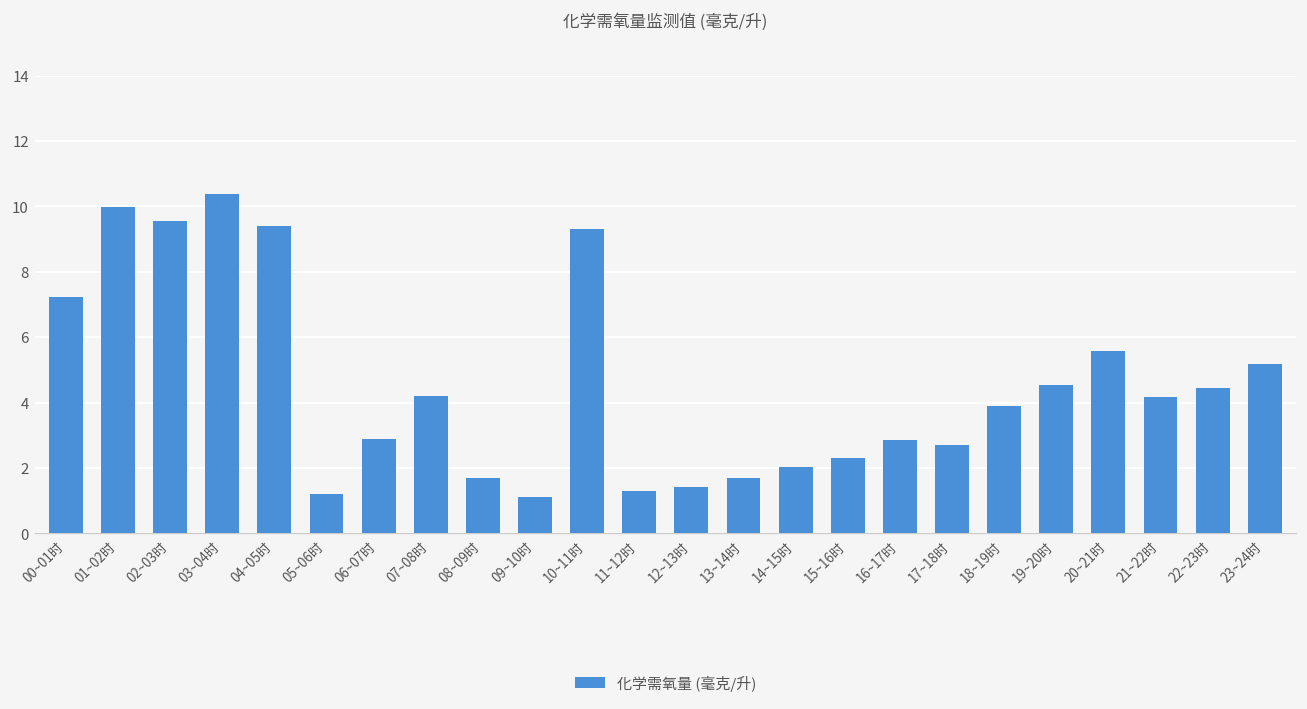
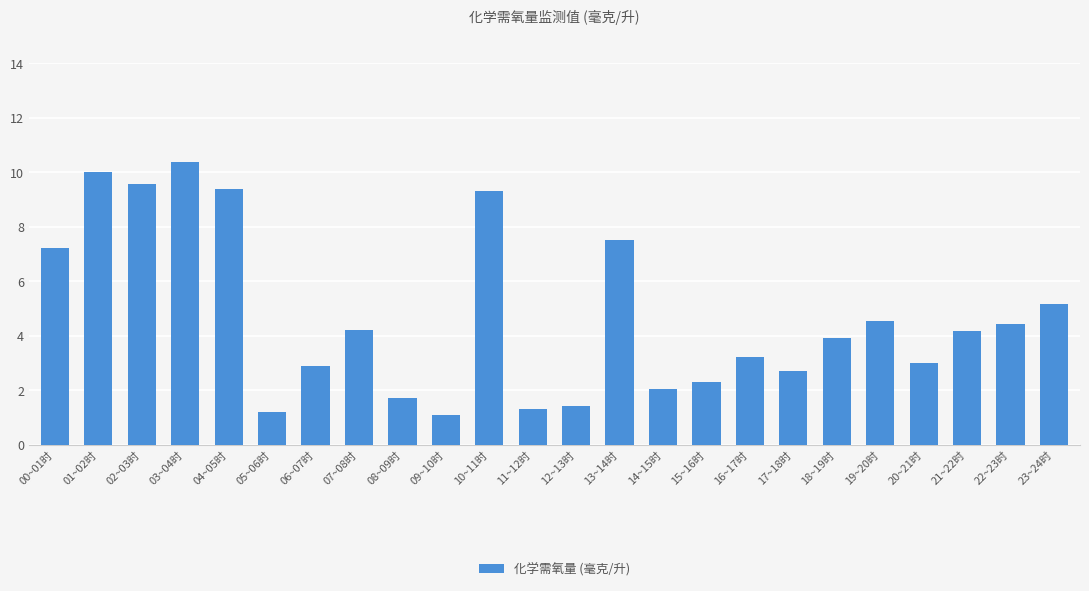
  {
    "00~01时": 7.2,
    "01~02时": 10.0,
    "02~03时": 9.6,
    "03~04时": 10.4,
    "04~05时": 9.4,
    "05~06时": 1.2,
    "06~07时": 2.9,
    "07~08时": 4.2,
    "08~09时": 1.7,
    "09~10时": 1.1,
    "10~11时": 9.3,
    "11~12时": 1.3,
    "12~13时": 1.4,
-   "13~14时": 1.7,
+   "13~14时": 7.5,
    "14~15时": 2.0,
    "15~16时": 2.3,
-   "16~17时": 2.8,
+   "16~17时": 3.2,
    "17~18时": 2.7,
    "18~19时": 3.9,
    "19~20时": 4.5,
-   "20~21时": 5.6,
+   "20~21时": 3.0,
    "21~22时": 4.2,
    "22~23时": 4.4,
    "23~24时": 5.2
  }
